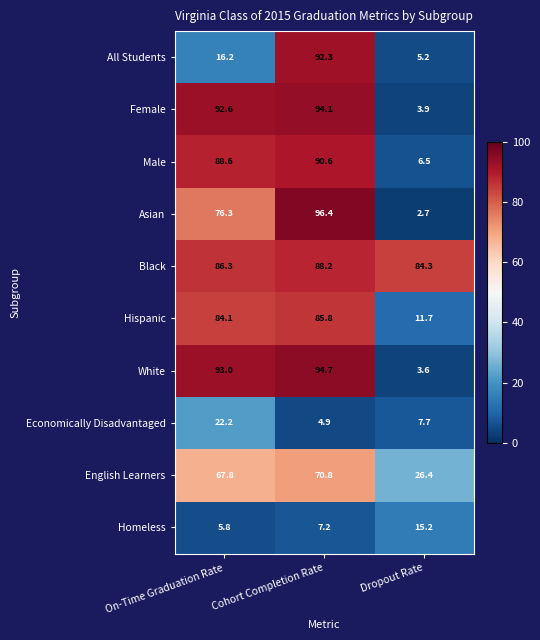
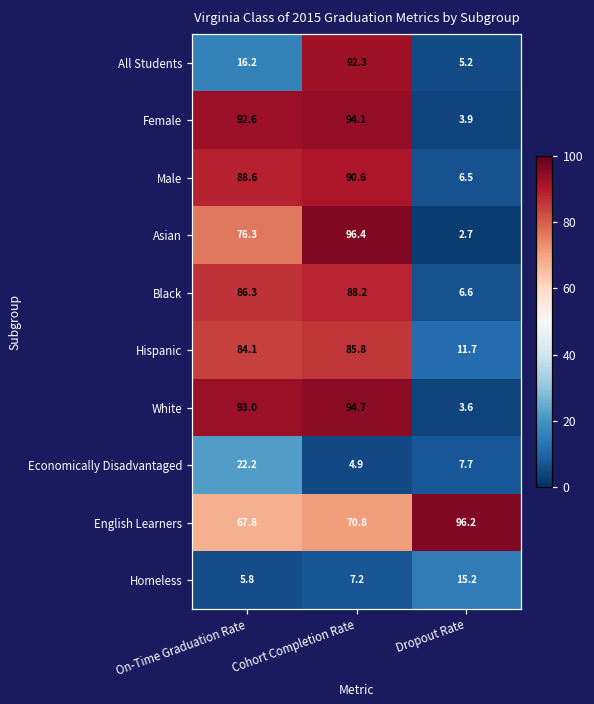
  {
    "All Students": {
      "On-Time Graduation Rate": 16.2,
      "Cohort Completion Rate": 92.3,
      "Dropout Rate": 5.2
    },
    "Female": {
      "On-Time Graduation Rate": 92.6,
      "Cohort Completion Rate": 94.1,
      "Dropout Rate": 3.9
    },
    "Male": {
      "On-Time Graduation Rate": 88.6,
      "Cohort Completion Rate": 90.6,
      "Dropout Rate": 6.5
    },
    "Asian": {
      "On-Time Graduation Rate": 76.3,
      "Cohort Completion Rate": 96.4,
      "Dropout Rate": 2.7
    },
    "Black": {
      "On-Time Graduation Rate": 86.3,
      "Cohort Completion Rate": 88.2,
-     "Dropout Rate": 84.3
+     "Dropout Rate": 6.6
    },
    "Hispanic": {
      "On-Time Graduation Rate": 84.1,
      "Cohort Completion Rate": 85.8,
      "Dropout Rate": 11.7
    },
    "White": {
      "On-Time Graduation Rate": 93.0,
      "Cohort Completion Rate": 94.7,
      "Dropout Rate": 3.6
    },
    "Economically Disadvantaged": {
      "On-Time Graduation Rate": 22.2,
      "Cohort Completion Rate": 4.9,
      "Dropout Rate": 7.7
    },
    "English Learners": {
      "On-Time Graduation Rate": 67.8,
      "Cohort Completion Rate": 70.8,
-     "Dropout Rate": 26.4
+     "Dropout Rate": 96.2
    },
    "Homeless": {
      "On-Time Graduation Rate": 5.8,
      "Cohort Completion Rate": 7.2,
      "Dropout Rate": 15.2
    }
  }
